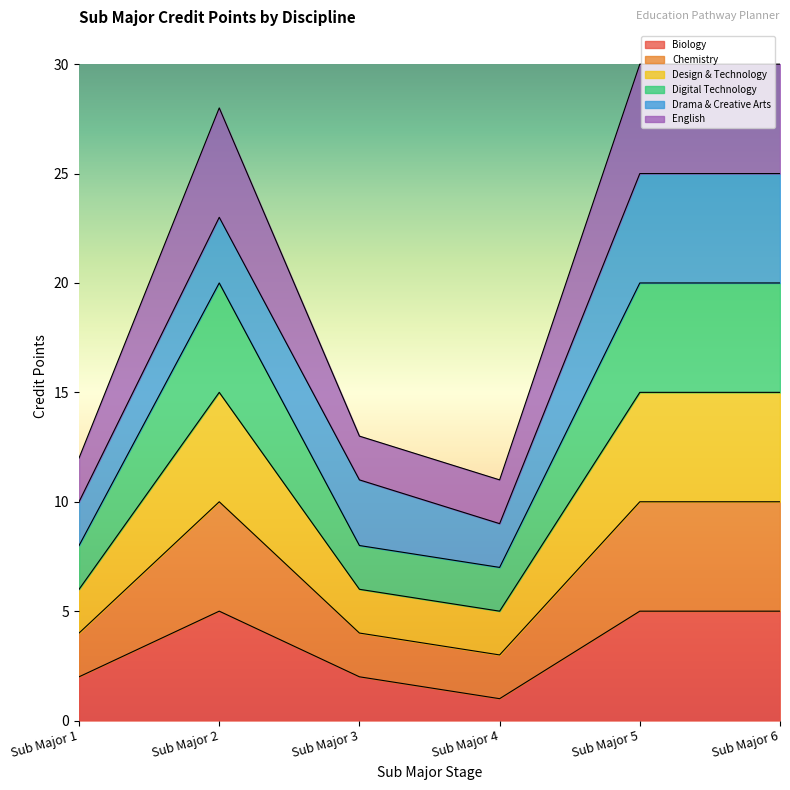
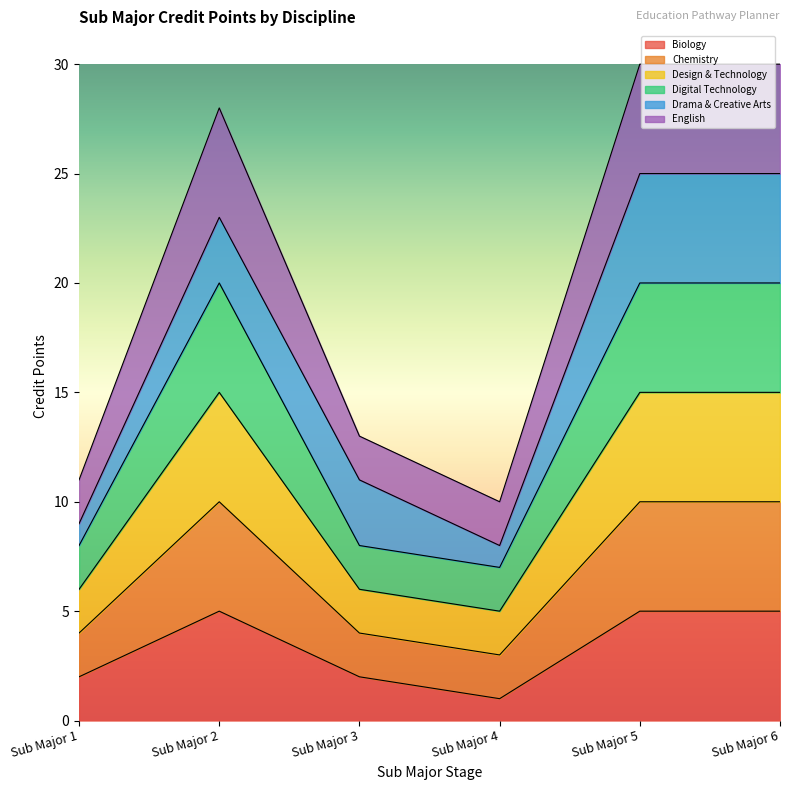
  {
    "Design & Technology": {
      "Sub Major 1": 2,
      "Sub Major 2": 5,
      "Sub Major 3": 2,
      "Sub Major 4": 2,
      "Sub Major 5": 5,
      "Sub Major 6": 5
    },
    "Digital Technology": {
      "Sub Major 1": 2,
      "Sub Major 2": 5,
      "Sub Major 3": 2,
      "Sub Major 4": 2,
      "Sub Major 5": 5,
      "Sub Major 6": 5
    },
    "Drama & Creative Arts": {
-     "Sub Major 1": 2,
+     "Sub Major 1": 1,
      "Sub Major 2": 3,
      "Sub Major 3": 3,
-     "Sub Major 4": 2,
+     "Sub Major 4": 1,
      "Sub Major 5": 5,
      "Sub Major 6": 5
    },
    "English": {
      "Sub Major 1": 2,
      "Sub Major 2": 5,
      "Sub Major 3": 2,
      "Sub Major 4": 2,
      "Sub Major 5": 5,
      "Sub Major 6": 5
    }
  }
